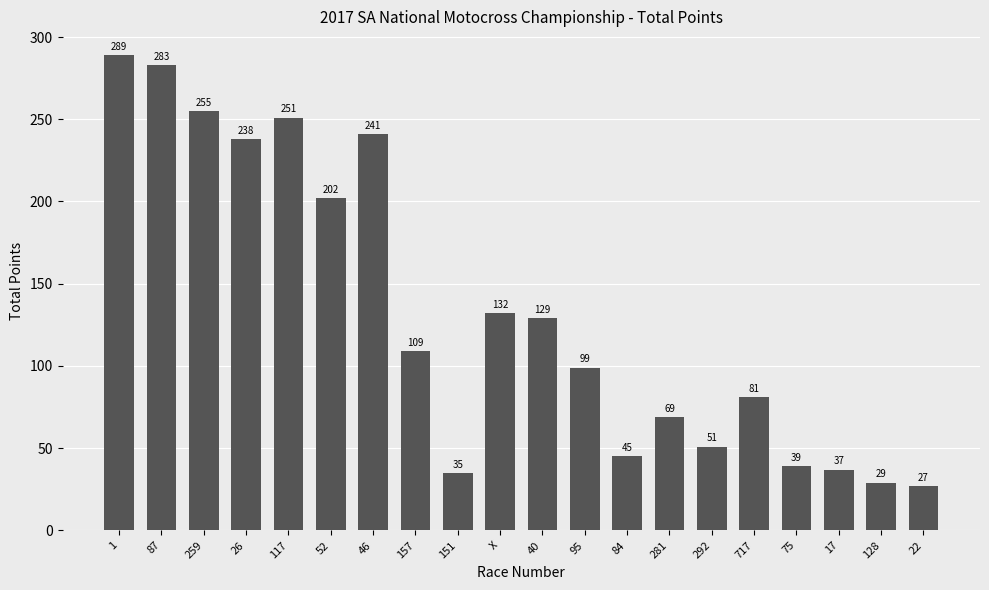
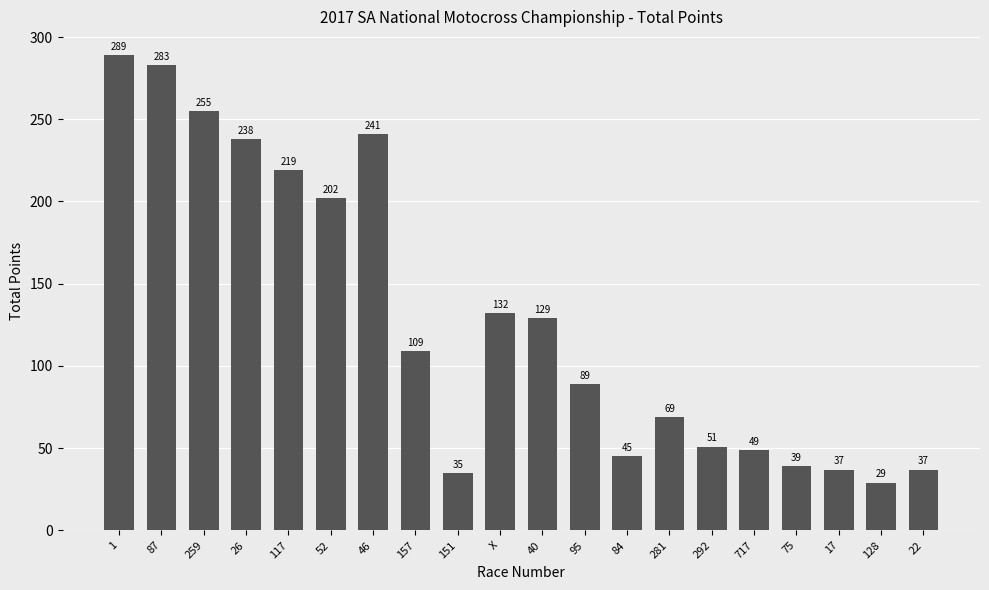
  {
    "1": 289,
    "87": 283,
    "259": 255,
    "26": 238,
-   "117": 251,
+   "117": 219,
    "52": 202,
    "46": 241,
    "157": 109,
    "151": 35,
    "X": 132,
    "40": 129,
-   "95": 99,
+   "95": 89,
    "84": 45,
    "281": 69,
    "292": 51,
-   "717": 81,
+   "717": 49,
    "75": 39,
    "17": 37,
    "128": 29,
-   "22": 27
+   "22": 37
  }
